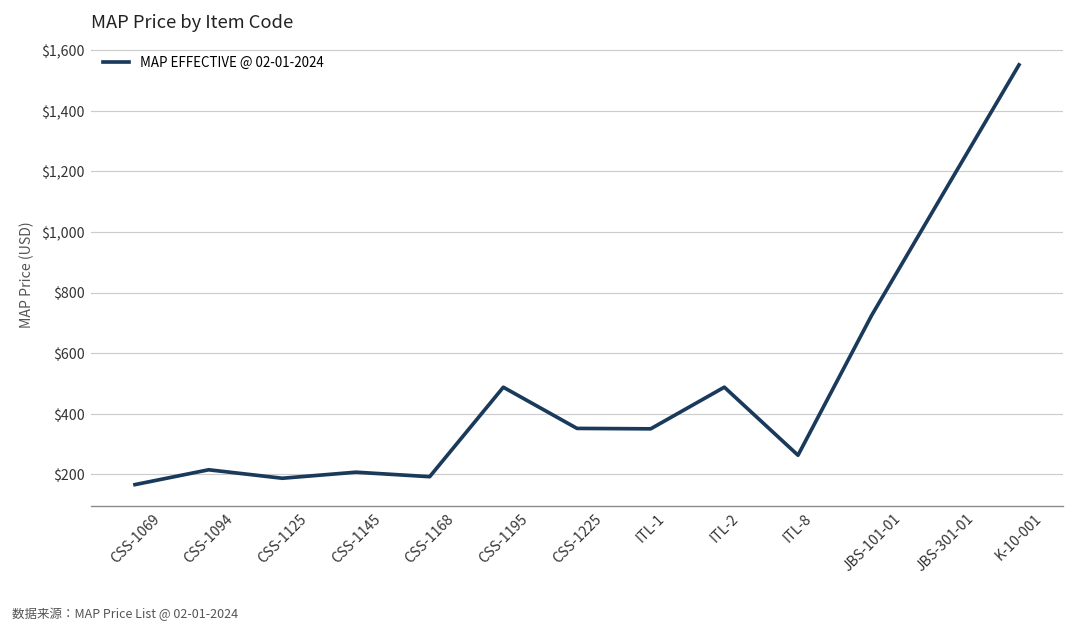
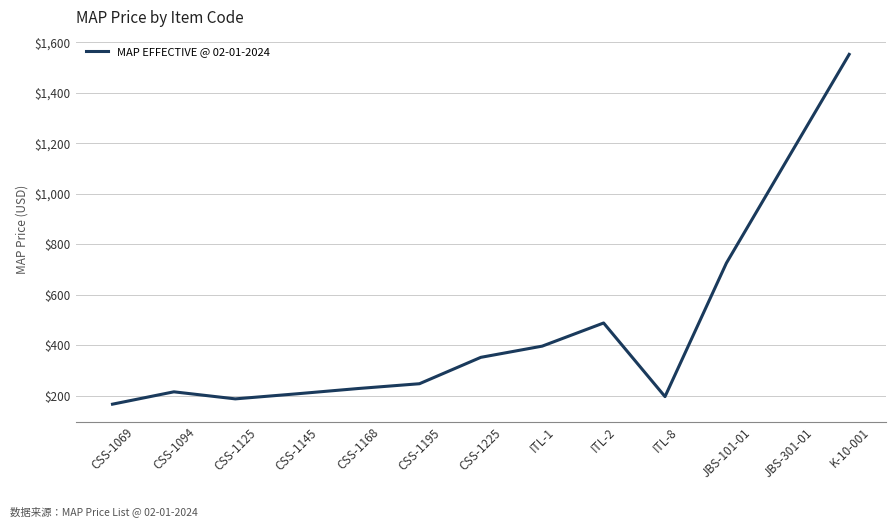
  {
    "CSS-1069": "$170",
    "CSS-1094": "$210",
    "CSS-1125": "$190",
    "CSS-1145": "$210",
-   "CSS-1168": "$190",
-   "CSS-1195": "$490",
+   "CSS-1168": "$230",
+   "CSS-1195": "$250",
    "CSS-1225": "$350",
-   "ITL-1": "$350",
+   "ITL-1": "$400",
    "ITL-2": "$490",
-   "ITL-8": "$260",
+   "ITL-8": "$200",
    "JBS-101-01": "$720",
    "JBS-301-01": "$1,140",
    "K-10-001": "$1,550"
  }
